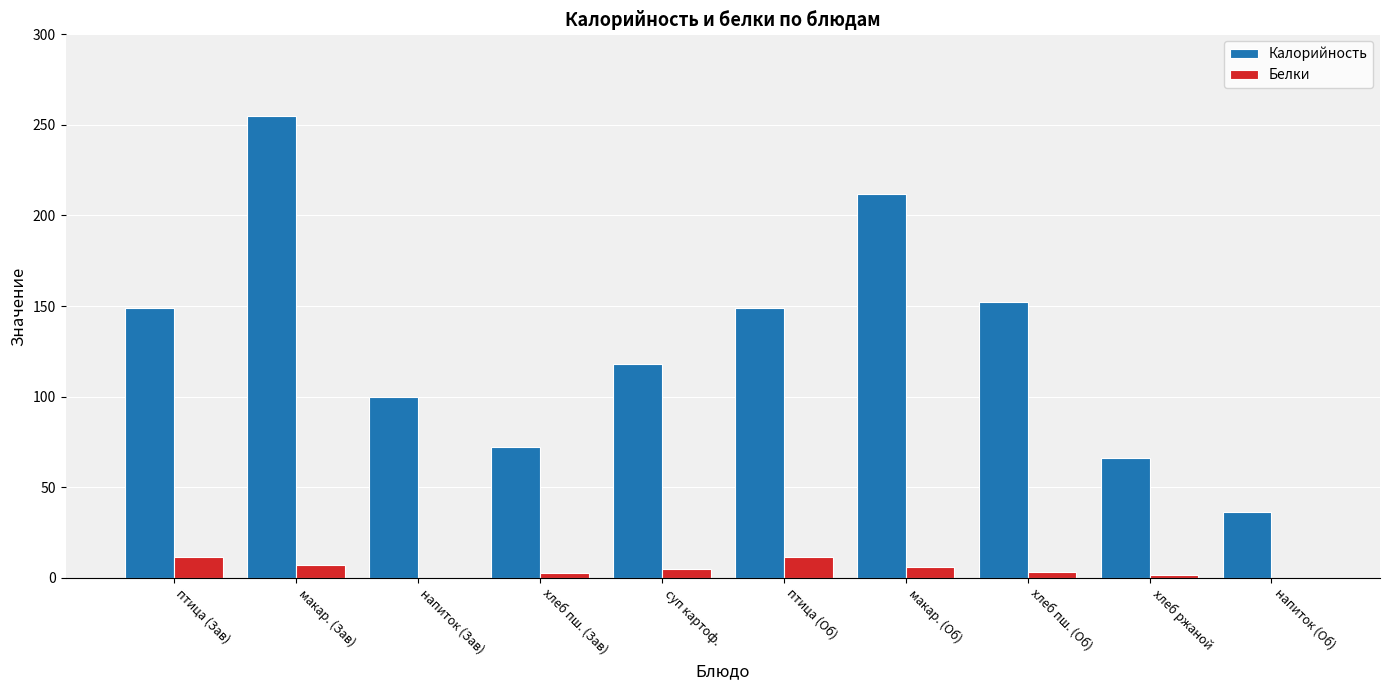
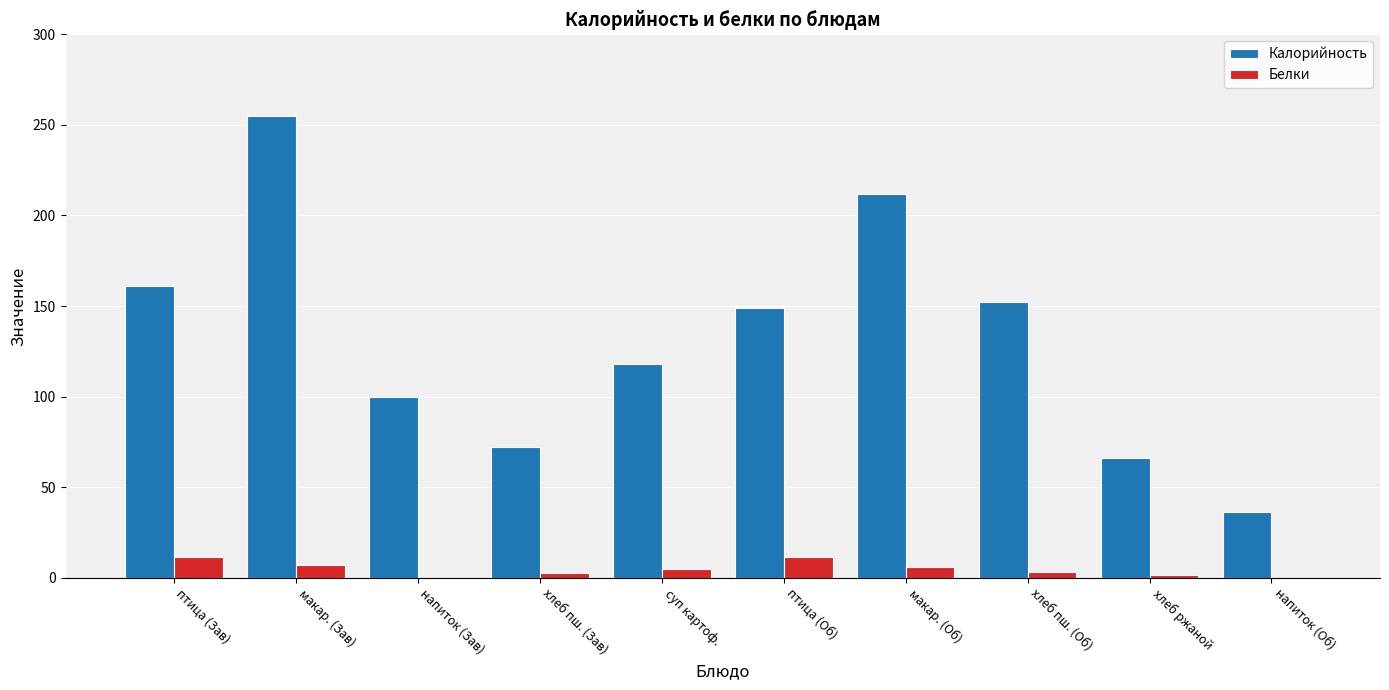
  {
    "Калорийность": {
-     "птица (Зав)": 149,
+     "птица (Зав)": 161,
      "макар. (Зав)": 255,
      "напиток (Зав)": 100,
      "хлеб пш. (Зав)": 72,
      "суп картоф.": 118,
      "птица (Об)": 149,
      "макар. (Об)": 212,
      "хлеб пш. (Об)": 152,
      "хлеб ржаной": 66,
      "напиток (Об)": 36
    },
    "Белки": {
      "птица (Зав)": 11,
      "макар. (Зав)": 7,
      "хлеб пш. (Зав)": 2,
      "суп картоф.": 5,
      "птица (Об)": 11,
      "макар. (Об)": 6,
      "хлеб пш. (Об)": 3,
      "хлеб ржаной": 2
    }
  }
